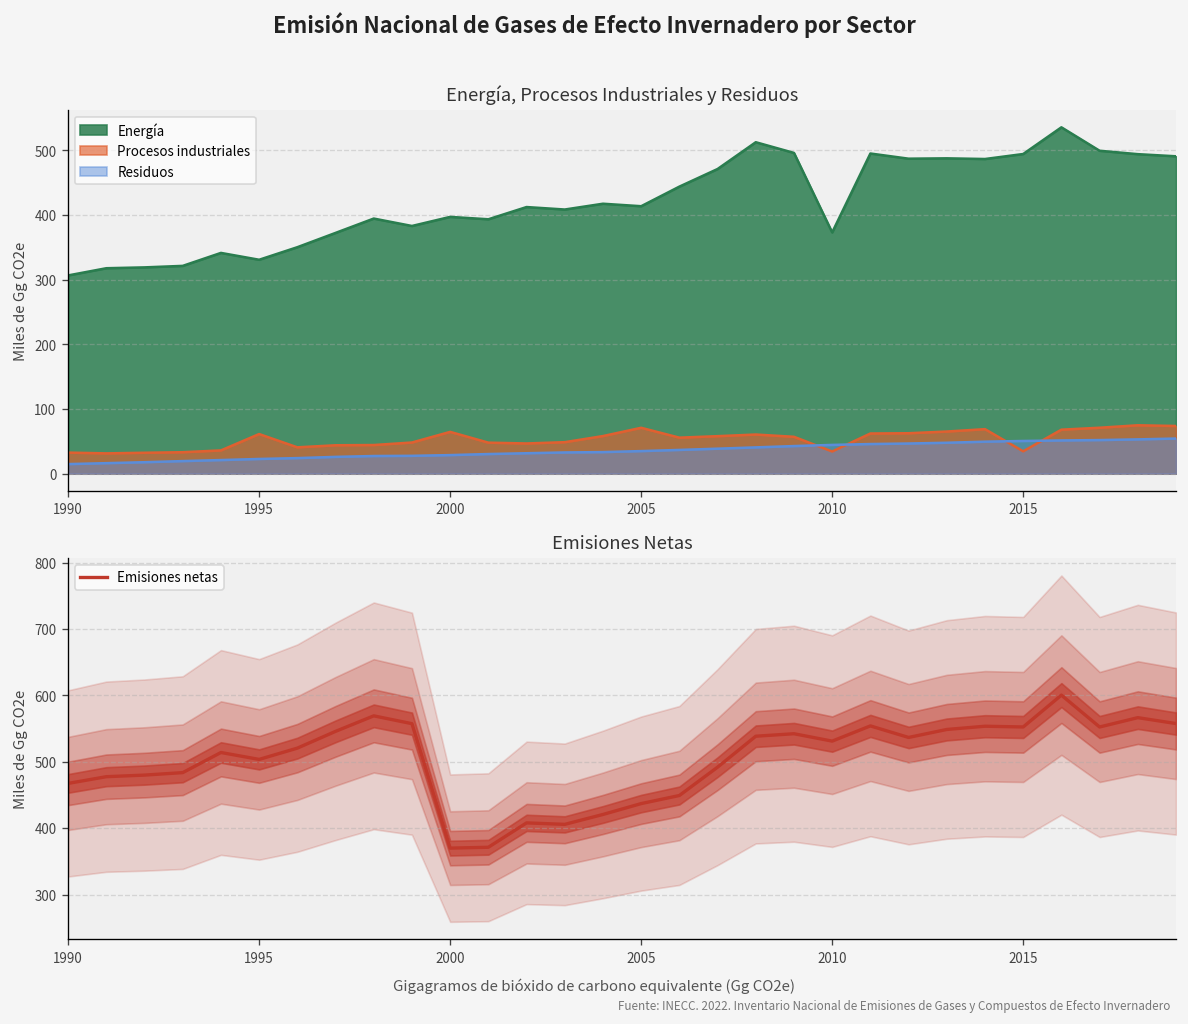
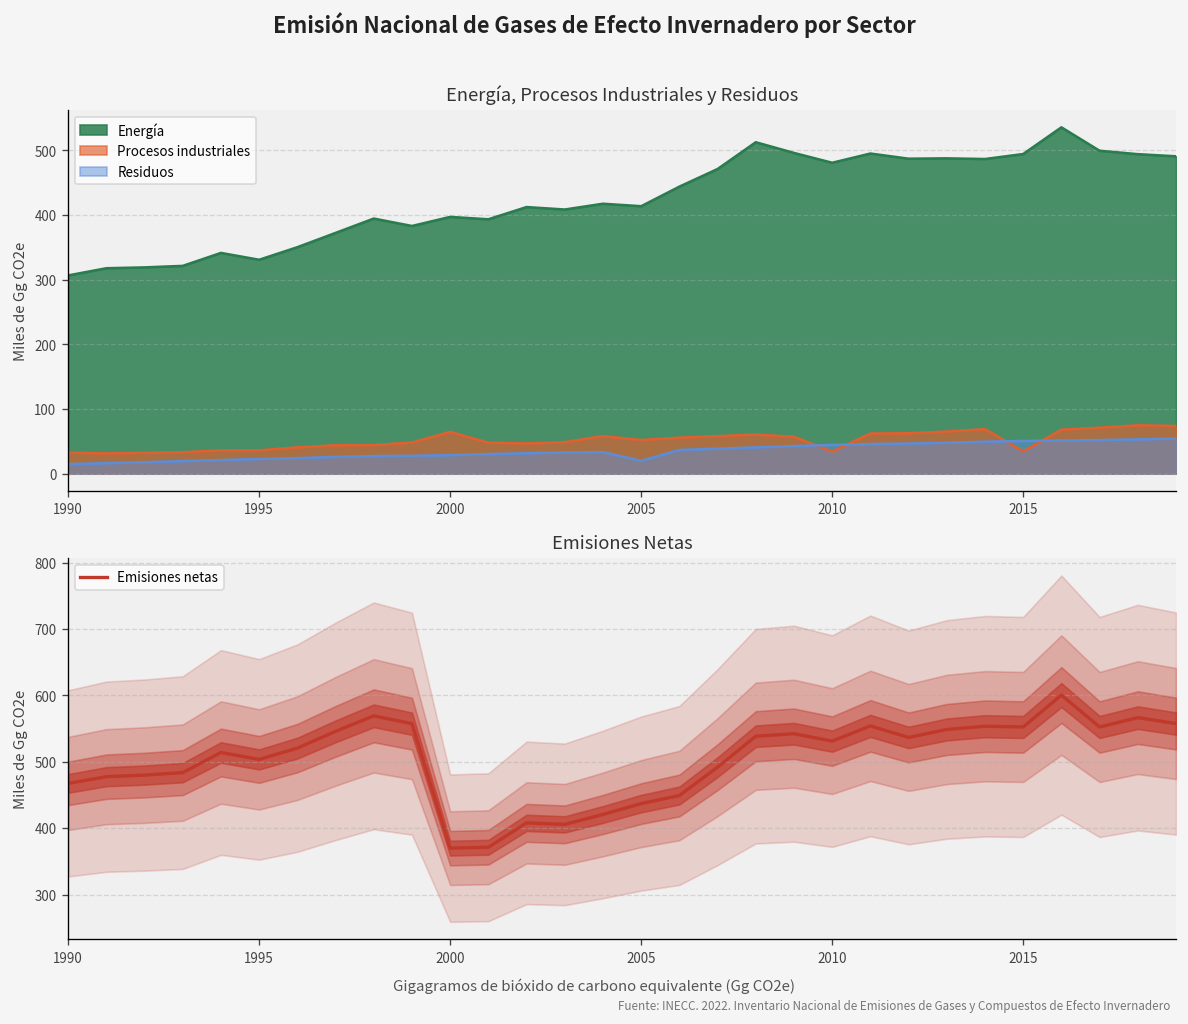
  {
    "Energía, Procesos Industriales y Residuos": {
      "Energía": {
        "1990": 310,
        "1995": 330,
        "2000": 400,
        "2005": 410,
-       "2010": 370,
+       "2010": 480,
        "2015": 490
      },
      "Procesos industriales": {
        "1990": 30,
-       "1995": 60,
+       "1995": 40,
        "2000": 60,
-       "2005": 70,
+       "2005": 50,
        "2010": 30,
        "2015": 30
      },
      "Residuos": {
        "1990": 10,
        "1995": 20,
        "2000": 30,
-       "2005": 30,
+       "2005": 20,
        "2010": 40,
        "2015": 50
      }
    }
  }
